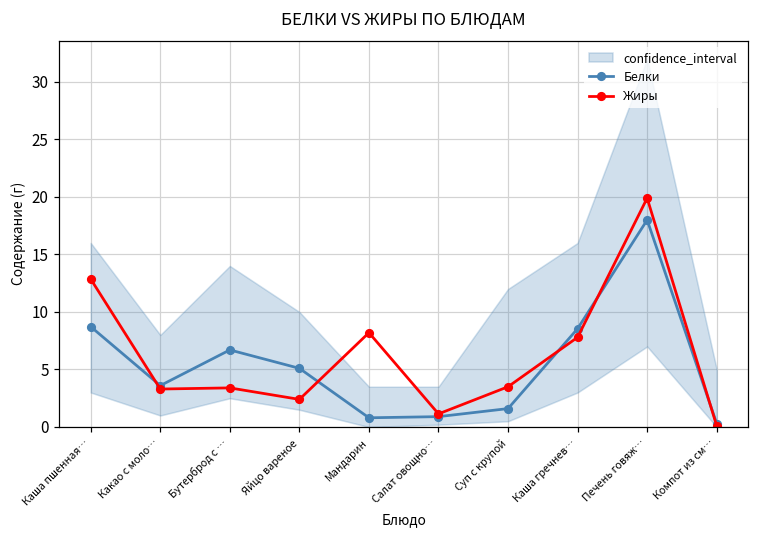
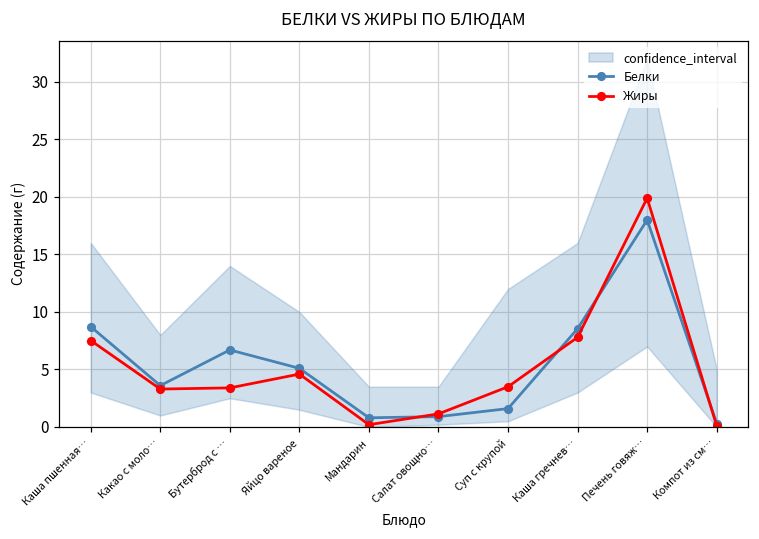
  {
    "Жиры": {
-     "Каша пшенная…": 12.9,
+     "Каша пшенная…": 7.5,
      "Какао с моло…": 3.3,
      "Бутерброд с …": 3.4,
-     "Яйцо вареное": 2.4,
-     "Мандарин": 8.2,
+     "Яйцо вареное": 4.6,
+     "Мандарин": 0.2,
      "Суп с крупой": 3.5,
      "Каша гречнев…": 7.8,
      "Печень говяж…": 19.9
    }
  }
